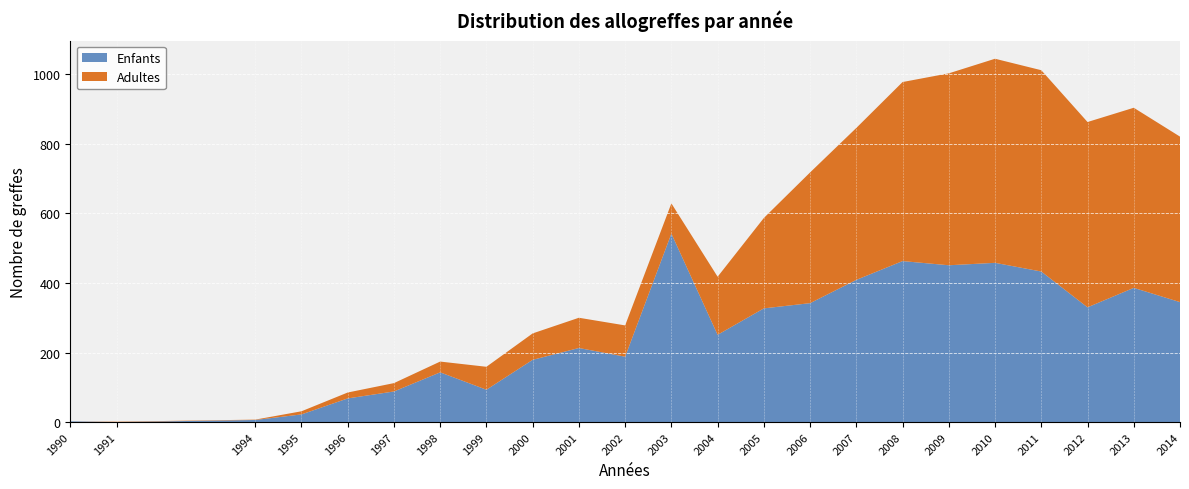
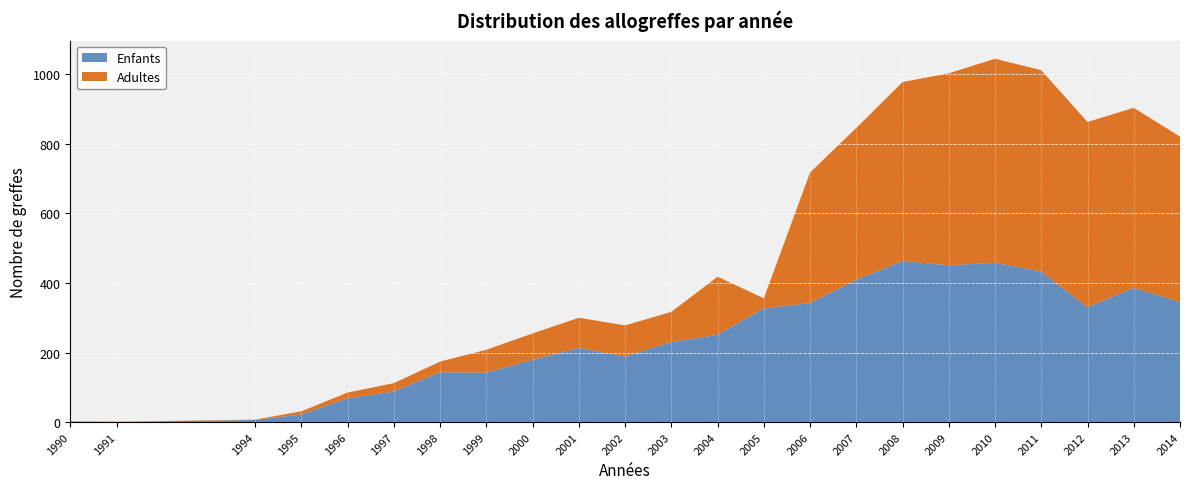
  {
    "Enfants": {
      "1995": 20,
      "1996": 70,
      "1997": 90,
      "1998": 140,
-     "1999": 90,
+     "1999": 140,
      "2000": 180,
      "2001": 210,
      "2002": 190,
-     "2003": 540,
+     "2003": 230,
      "2004": 250,
      "2005": 330,
      "2006": 340,
      "2007": 410,
      "2008": 460,
      "2009": 450,
      "2010": 460,
      "2011": 430,
      "2012": 330,
      "2013": 390,
      "2014": 350
    },
    "Adultes": {
      "1995": 10,
      "1996": 20,
      "1997": 20,
      "1998": 30,
      "1999": 70,
      "2000": 80,
      "2001": 90,
      "2002": 90,
      "2003": 90,
      "2004": 170,
-     "2005": 260,
+     "2005": 30,
      "2006": 380,
      "2007": 440,
      "2008": 520,
      "2009": 550,
      "2010": 590,
      "2011": 580,
      "2012": 530,
      "2013": 520,
      "2014": 480
    }
  }
